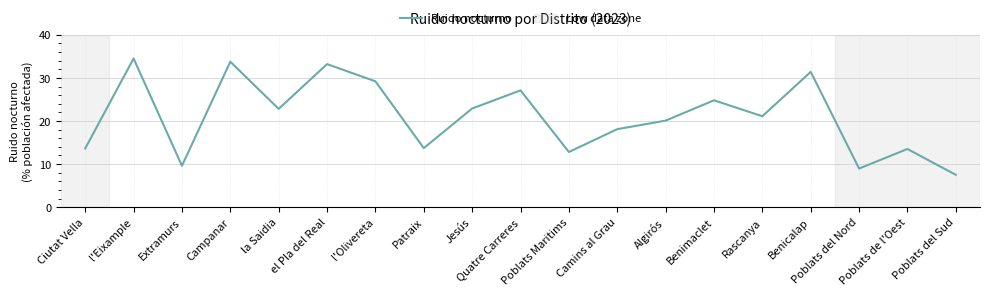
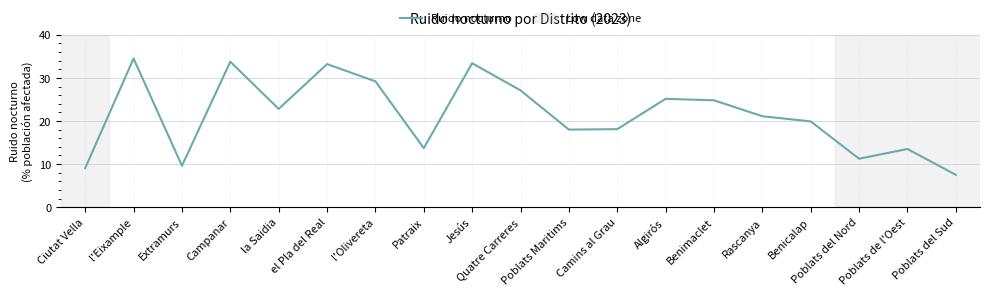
  {
-   "Ciutat Vella": 14,
+   "Ciutat Vella": 9,
    "l'Eixample": 35,
    "Extramurs": 10,
    "Campanar": 34,
    "la Saidia": 23,
    "el Pla del Real": 33,
    "l'Olivereta": 29,
    "Patraix": 14,
-   "Jesús": 23,
+   "Jesús": 33,
    "Quatre Carreres": 27,
-   "Poblats Maritims": 13,
+   "Poblats Maritims": 18,
    "Camins al Grau": 18,
-   "Algirós": 20,
+   "Algirós": 25,
    "Benimaclet": 25,
    "Rascanya": 21,
-   "Benicalap": 31,
-   "Poblats del Nord": 9,
+   "Benicalap": 20,
+   "Poblats del Nord": 11,
    "Poblats de l'Oest": 14,
    "Poblats del Sud": 8
  }
